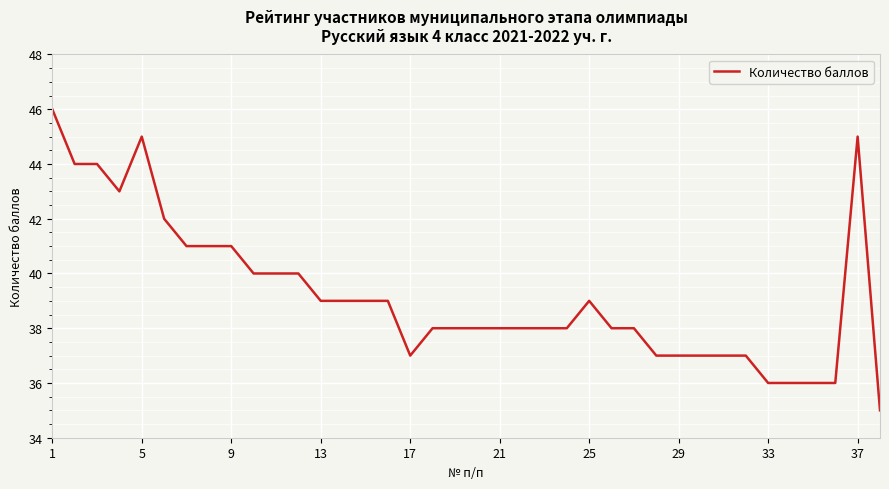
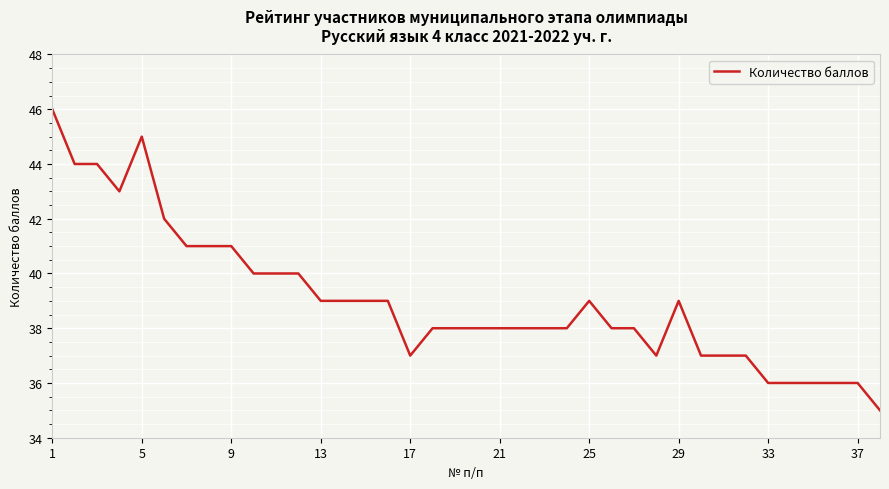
  {
    "1": 46,
    "5": 45,
    "9": 41,
    "13": 39,
    "17": 37,
    "21": 38,
    "25": 39,
-   "29": 37,
+   "29": 39,
    "33": 36,
-   "37": 45
+   "37": 36
  }
